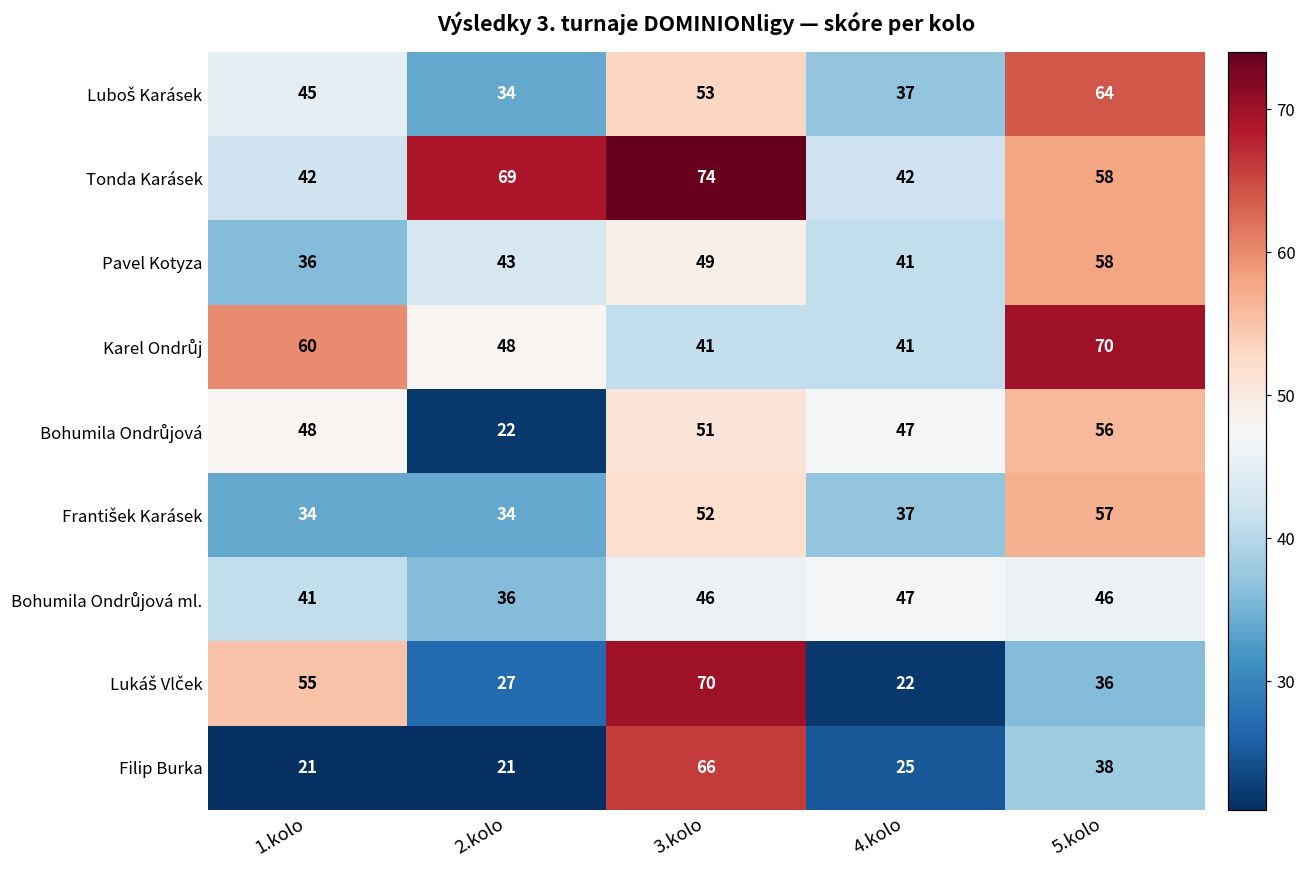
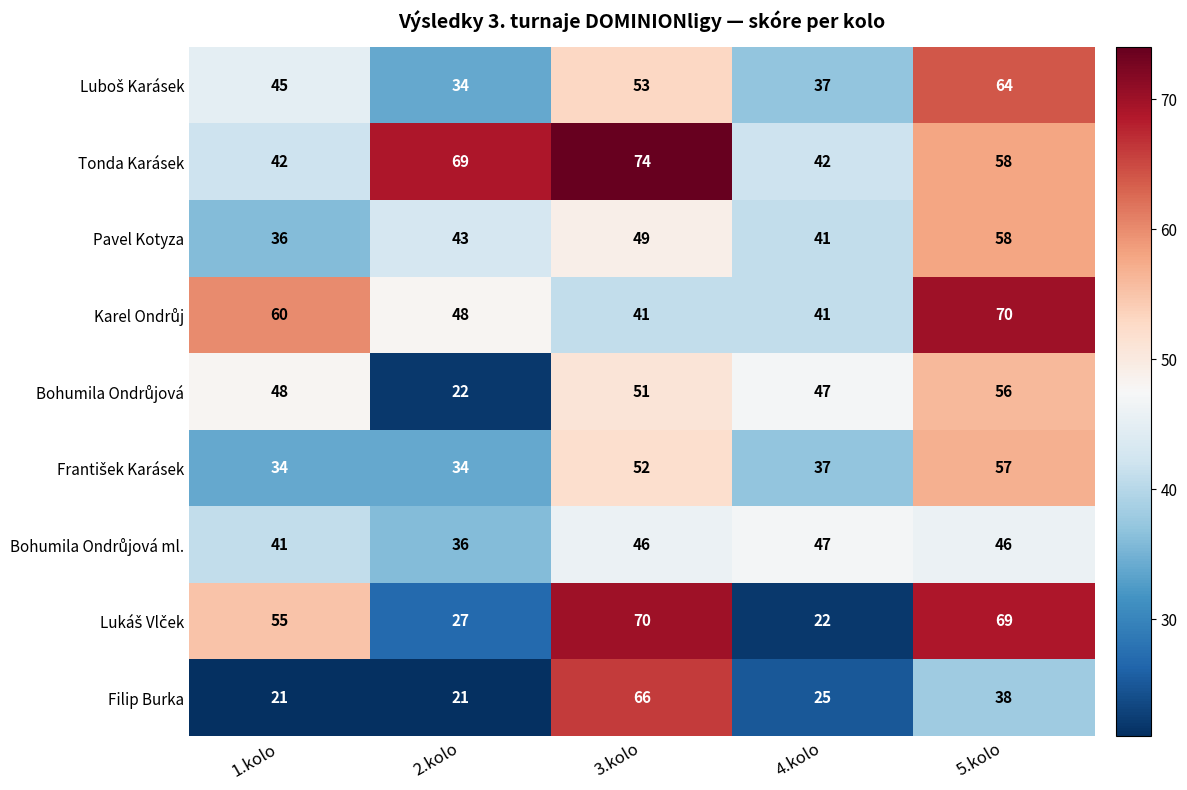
  {
    "Luboš Karásek": {
      "1.kolo": 45,
      "2.kolo": 34,
      "3.kolo": 53,
      "4.kolo": 37,
      "5.kolo": 64
    },
    "Tonda Karásek": {
      "1.kolo": 42,
      "2.kolo": 69,
      "3.kolo": 74,
      "4.kolo": 42,
      "5.kolo": 58
    },
    "Pavel Kotyza": {
      "1.kolo": 36,
      "2.kolo": 43,
      "3.kolo": 49,
      "4.kolo": 41,
      "5.kolo": 58
    },
    "Karel Ondrůj": {
      "1.kolo": 60,
      "2.kolo": 48,
      "3.kolo": 41,
      "4.kolo": 41,
      "5.kolo": 70
    },
    "Bohumila Ondrůjová": {
      "1.kolo": 48,
      "2.kolo": 22,
      "3.kolo": 51,
      "4.kolo": 47,
      "5.kolo": 56
    },
    "František Karásek": {
      "1.kolo": 34,
      "2.kolo": 34,
      "3.kolo": 52,
      "4.kolo": 37,
      "5.kolo": 57
    },
    "Bohumila Ondrůjová ml.": {
      "1.kolo": 41,
      "2.kolo": 36,
      "3.kolo": 46,
      "4.kolo": 47,
      "5.kolo": 46
    },
    "Lukáš Vlček": {
      "1.kolo": 55,
      "2.kolo": 27,
      "3.kolo": 70,
      "4.kolo": 22,
-     "5.kolo": 36
+     "5.kolo": 69
    },
    "Filip Burka": {
      "1.kolo": 21,
      "2.kolo": 21,
      "3.kolo": 66,
      "4.kolo": 25,
      "5.kolo": 38
    }
  }
